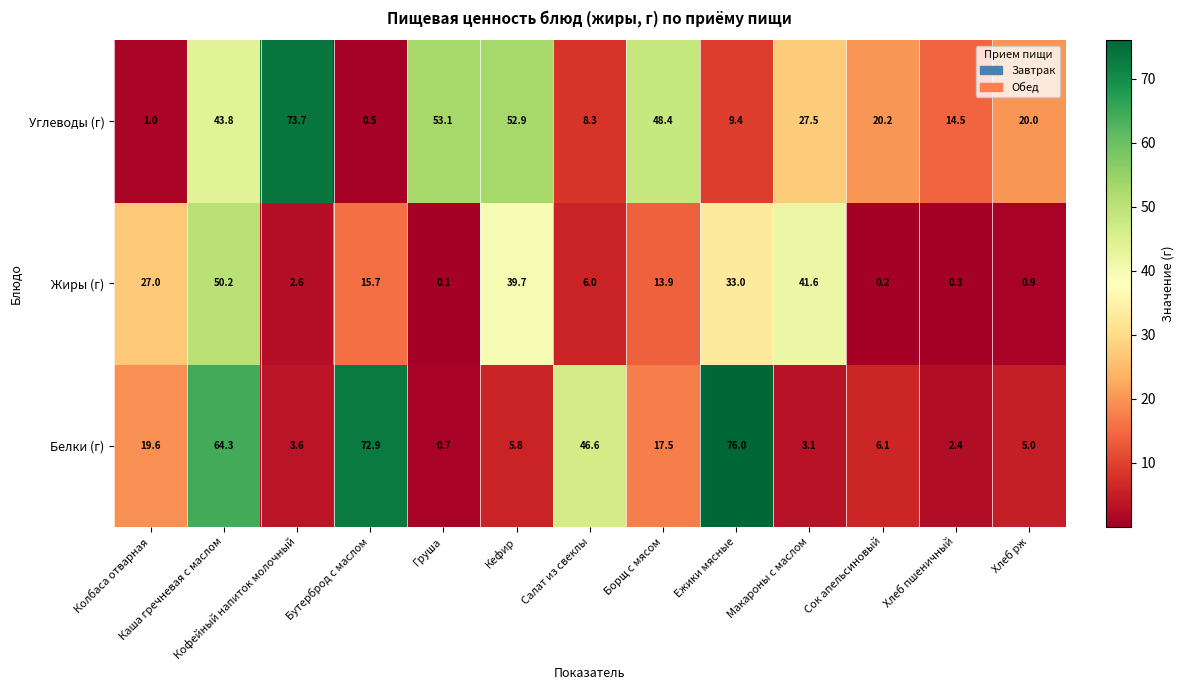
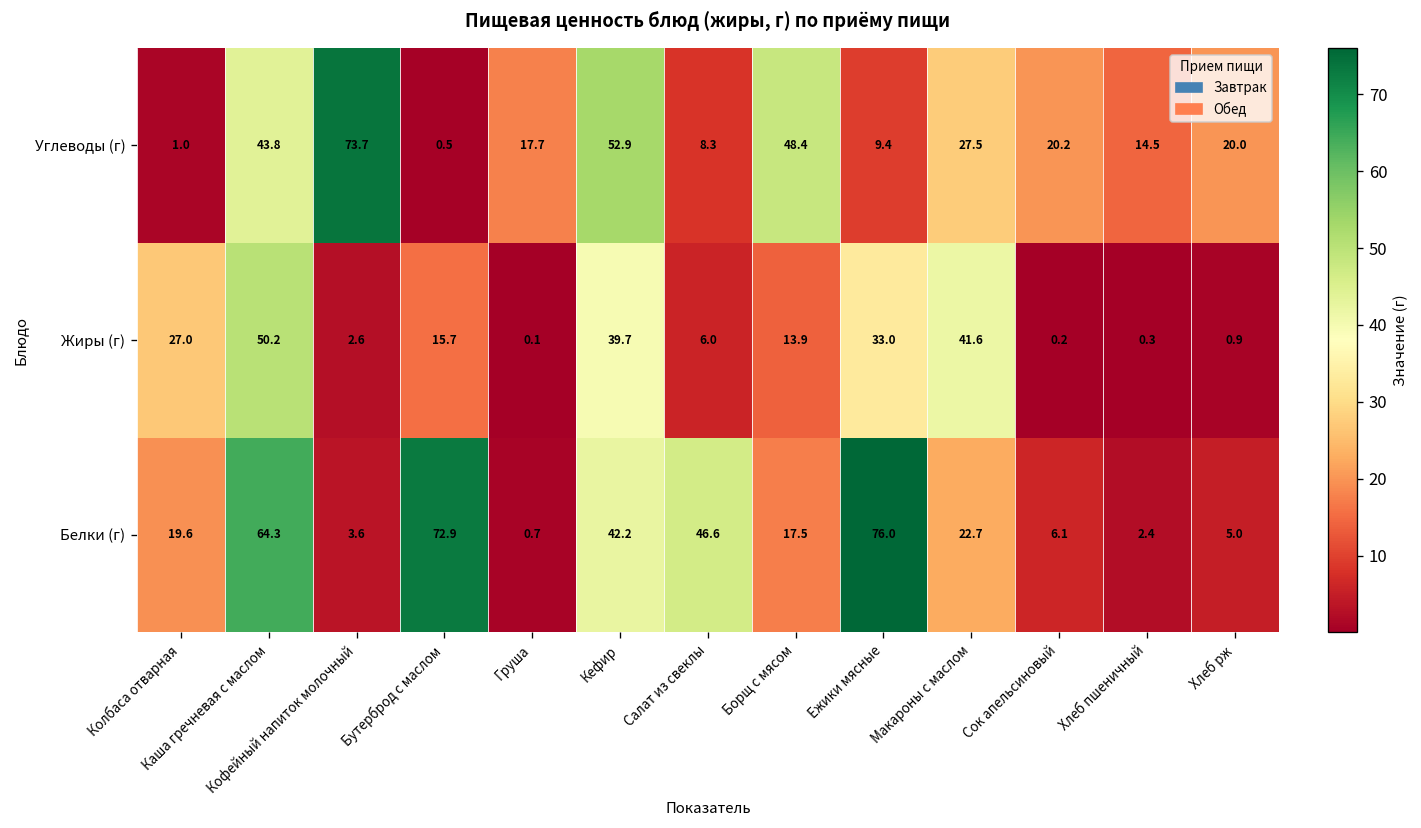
  {
    "Углеводы (г)": {
      "Колбаса отварная": 1.0,
      "Каша гречневая с маслом": 43.8,
      "Кофейный напиток молочный": 73.7,
      "Бутерброд с маслом": 0.5,
-     "Груша": 53.1,
+     "Груша": 17.7,
      "Кефир": 52.9,
      "Салат из свеклы": 8.3,
      "Борщ с мясом": 48.4,
      "Ежики мясные": 9.4,
      "Макароны с маслом": 27.5,
      "Сок апельсиновый": 20.2,
      "Хлеб пшеничный": 14.5,
      "Хлеб рж": 20.0
    },
    "Жиры (г)": {
      "Колбаса отварная": 27.0,
      "Каша гречневая с маслом": 50.2,
      "Кофейный напиток молочный": 2.6,
      "Бутерброд с маслом": 15.7,
      "Груша": 0.1,
      "Кефир": 39.7,
      "Салат из свеклы": 6.0,
      "Борщ с мясом": 13.9,
      "Ежики мясные": 33.0,
      "Макароны с маслом": 41.6,
      "Сок апельсиновый": 0.2,
      "Хлеб пшеничный": 0.3,
      "Хлеб рж": 0.9
    },
    "Белки (г)": {
      "Колбаса отварная": 19.6,
      "Каша гречневая с маслом": 64.3,
      "Кофейный напиток молочный": 3.6,
      "Бутерброд с маслом": 72.9,
      "Груша": 0.7,
-     "Кефир": 5.8,
+     "Кефир": 42.2,
      "Салат из свеклы": 46.6,
      "Борщ с мясом": 17.5,
      "Ежики мясные": 76.0,
-     "Макароны с маслом": 3.1,
+     "Макароны с маслом": 22.7,
      "Сок апельсиновый": 6.1,
      "Хлеб пшеничный": 2.4,
      "Хлеб рж": 5.0
    }
  }
